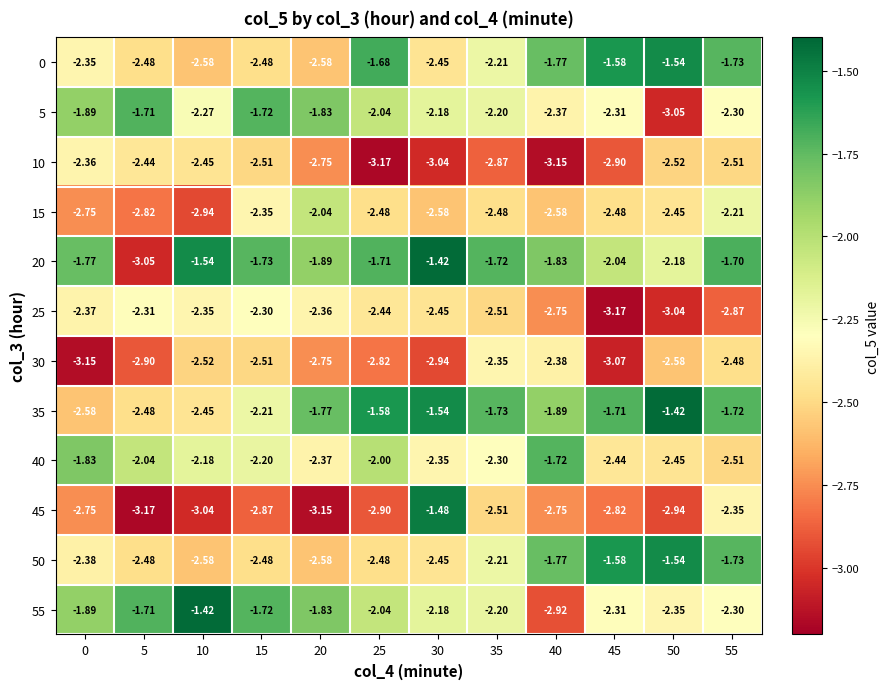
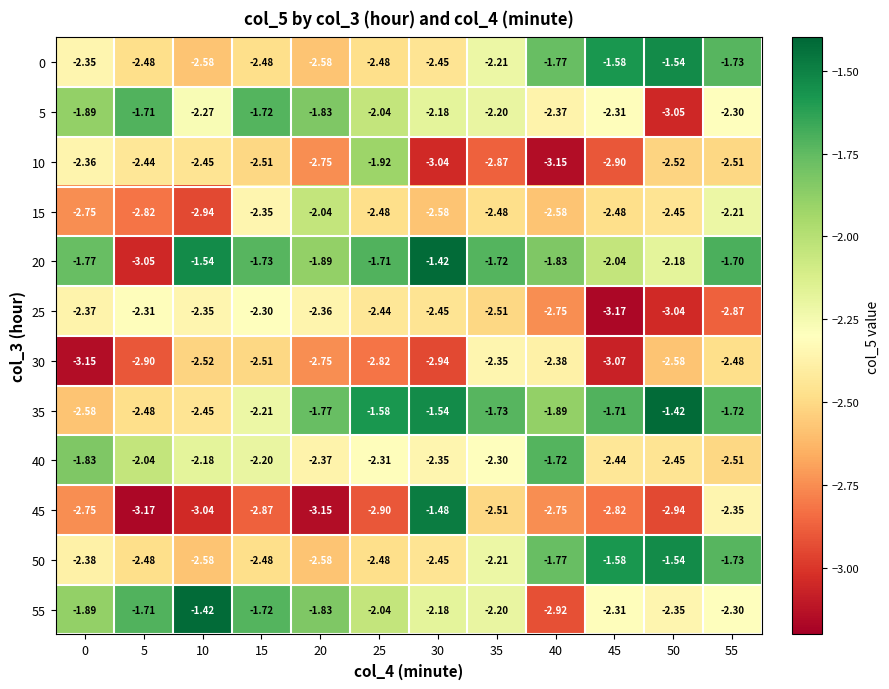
  {
    "0": {
      "0": -2.35,
      "5": -2.48,
      "10": -2.58,
      "15": -2.48,
      "20": -2.58,
-     "25": -1.68,
+     "25": -2.48,
      "30": -2.45,
      "35": -2.21,
      "40": -1.77,
      "45": -1.58,
      "50": -1.54,
      "55": -1.73
    },
    "5": {
      "0": -1.89,
      "5": -1.71,
      "10": -2.27,
      "15": -1.72,
      "20": -1.83,
      "25": -2.04,
      "30": -2.18,
      "35": -2.20,
      "40": -2.37,
      "45": -2.31,
      "50": -3.05,
      "55": -2.30
    },
    "10": {
      "0": -2.36,
      "5": -2.44,
      "10": -2.45,
      "15": -2.51,
      "20": -2.75,
-     "25": -3.17,
+     "25": -1.92,
      "30": -3.04,
      "35": -2.87,
      "40": -3.15,
      "45": -2.90,
      "50": -2.52,
      "55": -2.51
    },
    "15": {
      "0": -2.75,
      "5": -2.82,
      "10": -2.94,
      "15": -2.35,
      "20": -2.04,
      "25": -2.48,
      "30": -2.58,
      "35": -2.48,
      "40": -2.58,
      "45": -2.48,
      "50": -2.45,
      "55": -2.21
    },
    "20": {
      "0": -1.77,
      "5": -3.05,
      "10": -1.54,
      "15": -1.73,
      "20": -1.89,
      "25": -1.71,
      "30": -1.42,
      "35": -1.72,
      "40": -1.83,
      "45": -2.04,
      "50": -2.18,
      "55": -1.70
    },
    "25": {
      "0": -2.37,
      "5": -2.31,
      "10": -2.35,
      "15": -2.30,
      "20": -2.36,
      "25": -2.44,
      "30": -2.45,
      "35": -2.51,
      "40": -2.75,
      "45": -3.17,
      "50": -3.04,
      "55": -2.87
    },
    "30": {
      "0": -3.15,
      "5": -2.90,
      "10": -2.52,
      "15": -2.51,
      "20": -2.75,
      "25": -2.82,
      "30": -2.94,
      "35": -2.35,
      "40": -2.38,
      "45": -3.07,
      "50": -2.58,
      "55": -2.48
    },
    "35": {
      "0": -2.58,
      "5": -2.48,
      "10": -2.45,
      "15": -2.21,
      "20": -1.77,
      "25": -1.58,
      "30": -1.54,
      "35": -1.73,
      "40": -1.89,
      "45": -1.71,
      "50": -1.42,
      "55": -1.72
    },
    "40": {
      "0": -1.83,
      "5": -2.04,
      "10": -2.18,
      "15": -2.20,
      "20": -2.37,
-     "25": -2.00,
+     "25": -2.31,
      "30": -2.35,
      "35": -2.30,
      "40": -1.72,
      "45": -2.44,
      "50": -2.45,
      "55": -2.51
    },
    "45": {
      "0": -2.75,
      "5": -3.17,
      "10": -3.04,
      "15": -2.87,
      "20": -3.15,
      "25": -2.90,
      "30": -1.48,
      "35": -2.51,
      "40": -2.75,
      "45": -2.82,
      "50": -2.94,
      "55": -2.35
    },
    "50": {
      "0": -2.38,
      "5": -2.48,
      "10": -2.58,
      "15": -2.48,
      "20": -2.58,
      "25": -2.48,
      "30": -2.45,
      "35": -2.21,
      "40": -1.77,
      "45": -1.58,
      "50": -1.54,
      "55": -1.73
    },
    "55": {
      "0": -1.89,
      "5": -1.71,
      "10": -1.42,
      "15": -1.72,
      "20": -1.83,
      "25": -2.04,
      "30": -2.18,
      "35": -2.20,
      "40": -2.92,
      "45": -2.31,
      "50": -2.35,
      "55": -2.30
    }
  }
